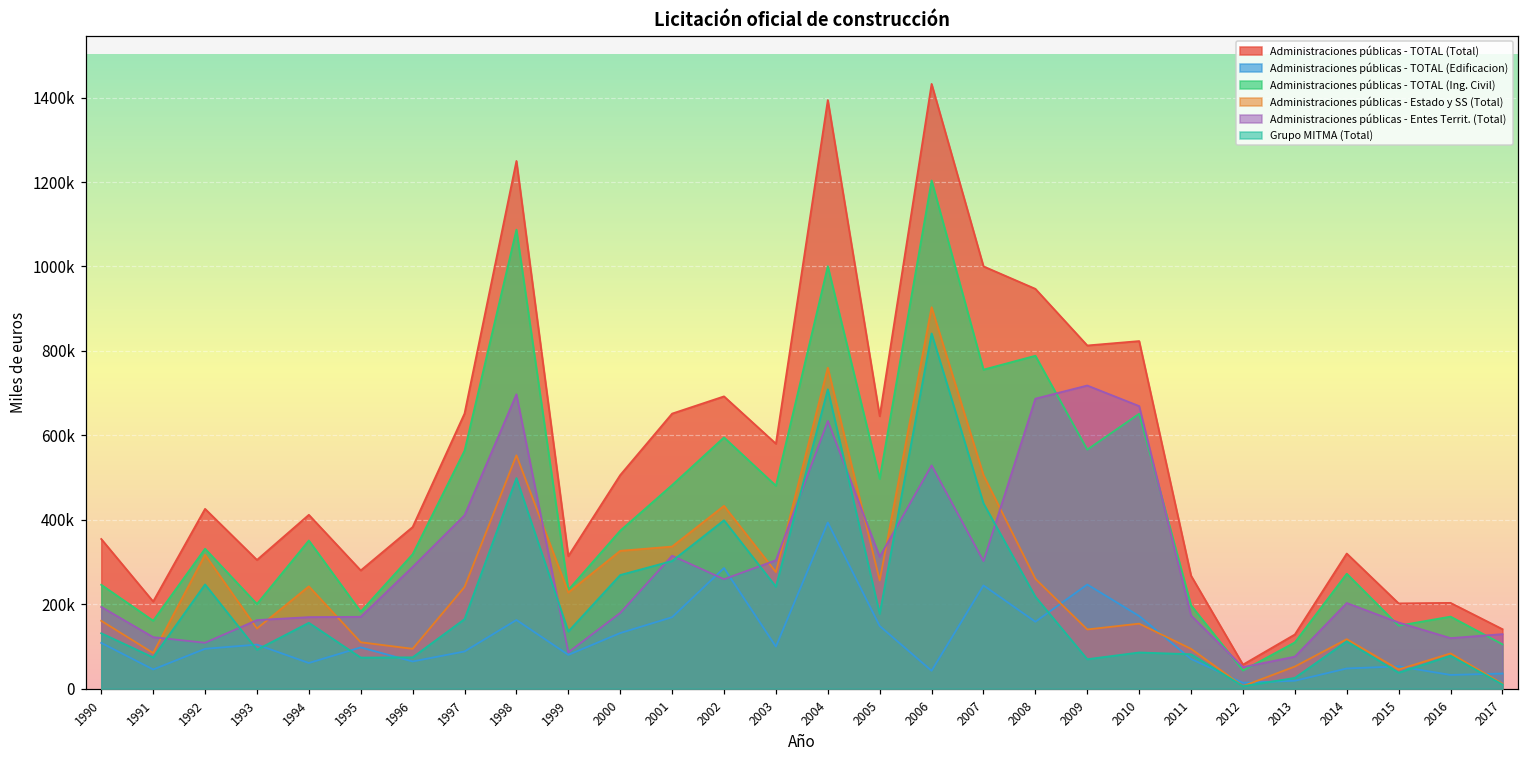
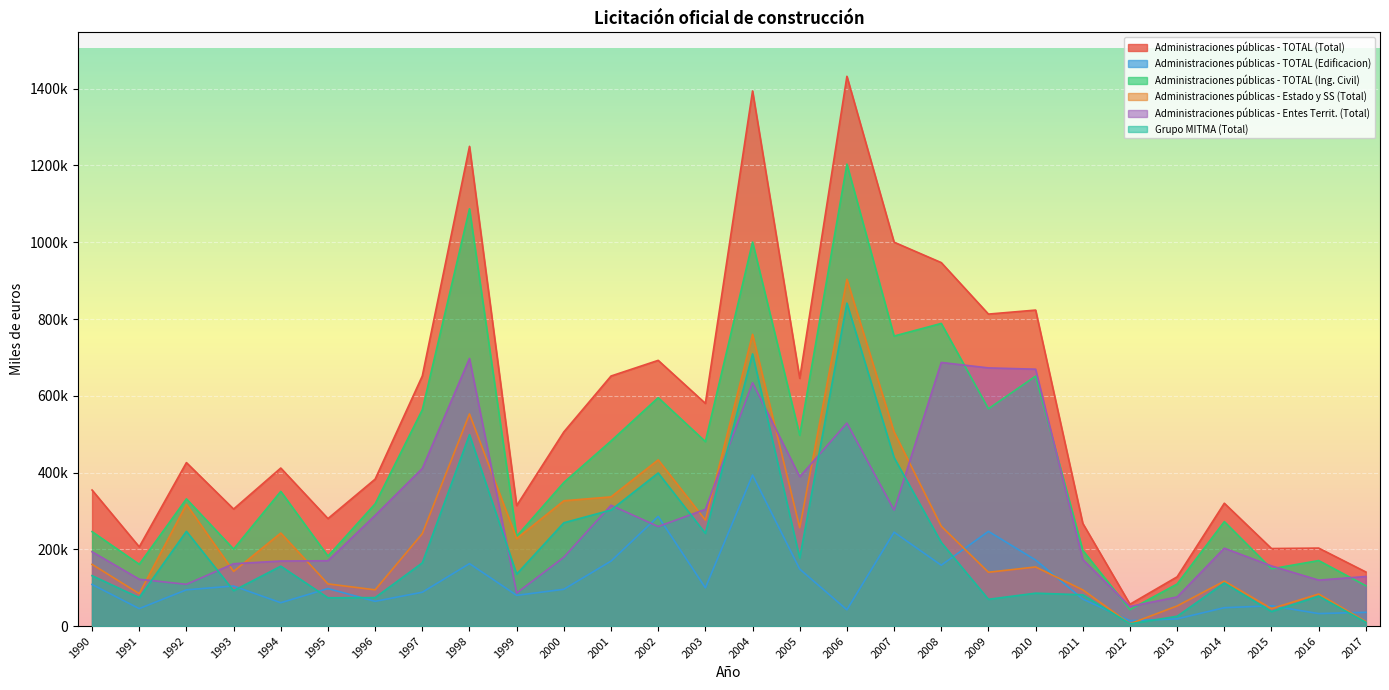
  {
    "Administraciones públicas - TOTAL (Edificacion)": {
      "1990": 110000,
      "1991": 50000,
      "1992": 90000,
      "1993": 100000,
      "1994": 60000,
      "1995": 100000,
      "1996": 60000,
      "1997": 90000,
      "1998": 160000,
-     "2000": 130000,
+     "2000": 100000,
      "2001": 170000,
      "2002": 290000,
      "2003": 100000,
      "2004": 390000,
      "2005": 150000,
      "2006": 40000,
      "2007": 240000,
      "2008": 160000,
      "2009": 250000,
      "2010": 170000,
      "2011": 70000,
      "2012": 10000,
      "2013": 20000,
      "2014": 50000,
      "2015": 50000,
      "2016": 30000,
      "2017": 40000
    },
    "Administraciones públicas - Entes Territ. (Total)": {
      "1990": 190000,
      "1991": 120000,
      "1992": 110000,
      "1993": 160000,
      "1994": 170000,
      "1995": 170000,
      "1996": 290000,
      "1997": 410000,
      "1998": 700000,
      "2000": 180000,
      "2001": 310000,
      "2002": 260000,
      "2003": 300000,
      "2004": 630000,
-     "2005": 310000,
+     "2005": 390000,
      "2006": 530000,
      "2007": 300000,
      "2008": 690000,
-     "2009": 720000,
+     "2009": 670000,
      "2010": 670000,
      "2011": 170000,
      "2013": 80000,
      "2014": 200000,
      "2015": 160000,
      "2016": 120000,
      "2017": 130000
    }
  }
